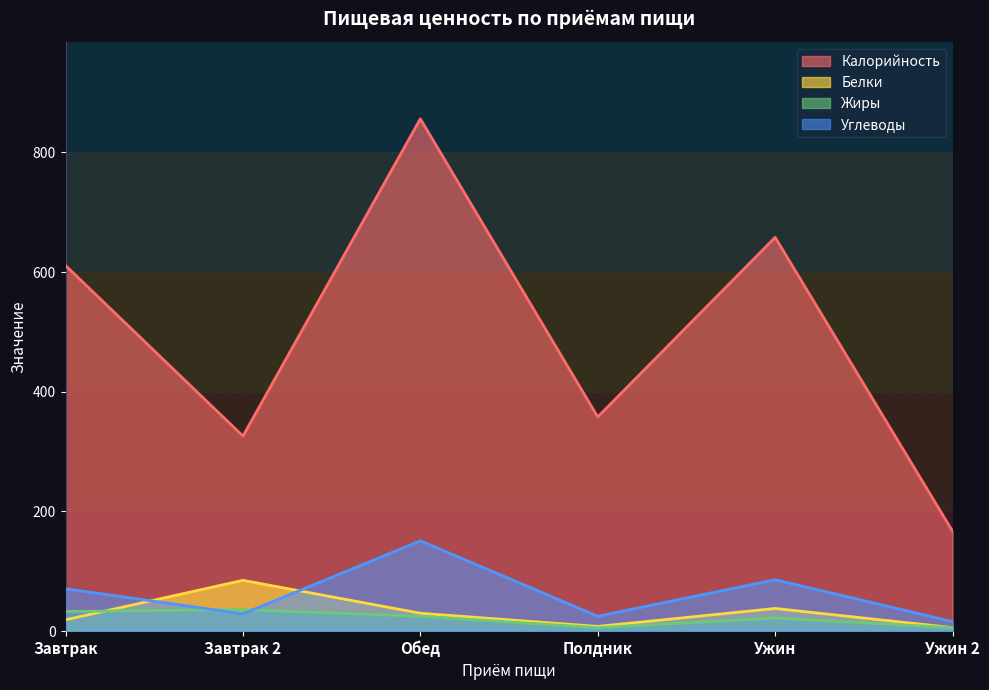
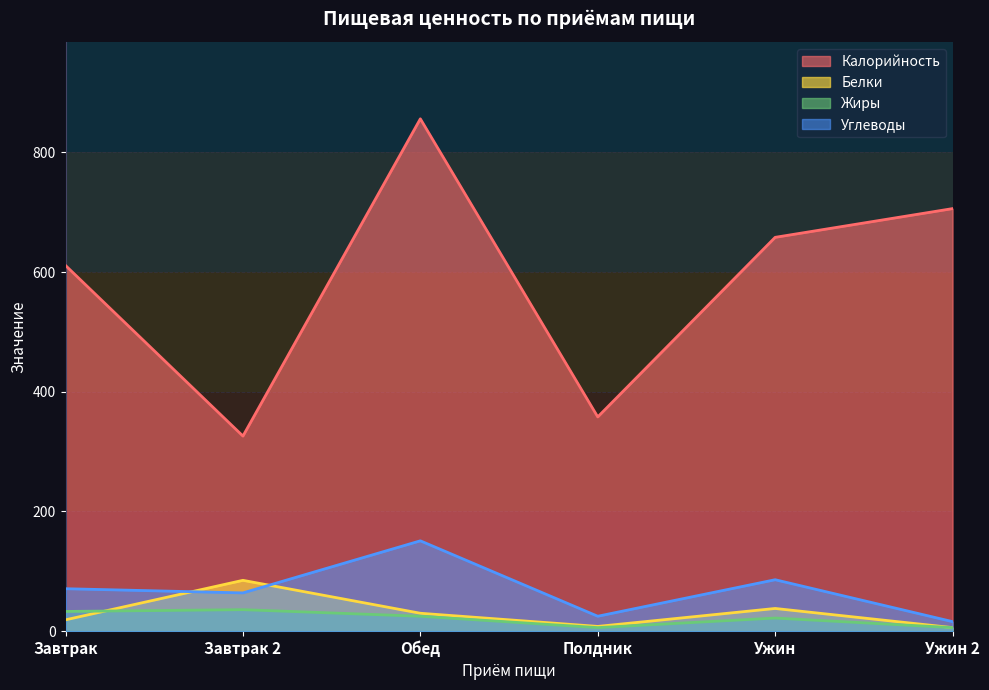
  {
    "Калорийность": {
      "Завтрак": 610,
      "Завтрак 2": 330,
      "Обед": 860,
      "Полдник": 360,
      "Ужин": 660,
-     "Ужин 2": 170
+     "Ужин 2": 710
    },
    "Белки": {
      "Завтрак": 20,
      "Завтрак 2": 90,
      "Обед": 30,
      "Ужин": 40
    },
    "Жиры": {
      "Завтрак": 30,
      "Завтрак 2": 40,
      "Обед": 30,
      "Ужин": 20
    },
    "Углеводы": {
      "Завтрак": 70,
-     "Завтрак 2": 30,
+     "Завтрак 2": 60,
      "Обед": 150,
      "Полдник": 30,
      "Ужин": 90,
      "Ужин 2": 20
    }
  }
